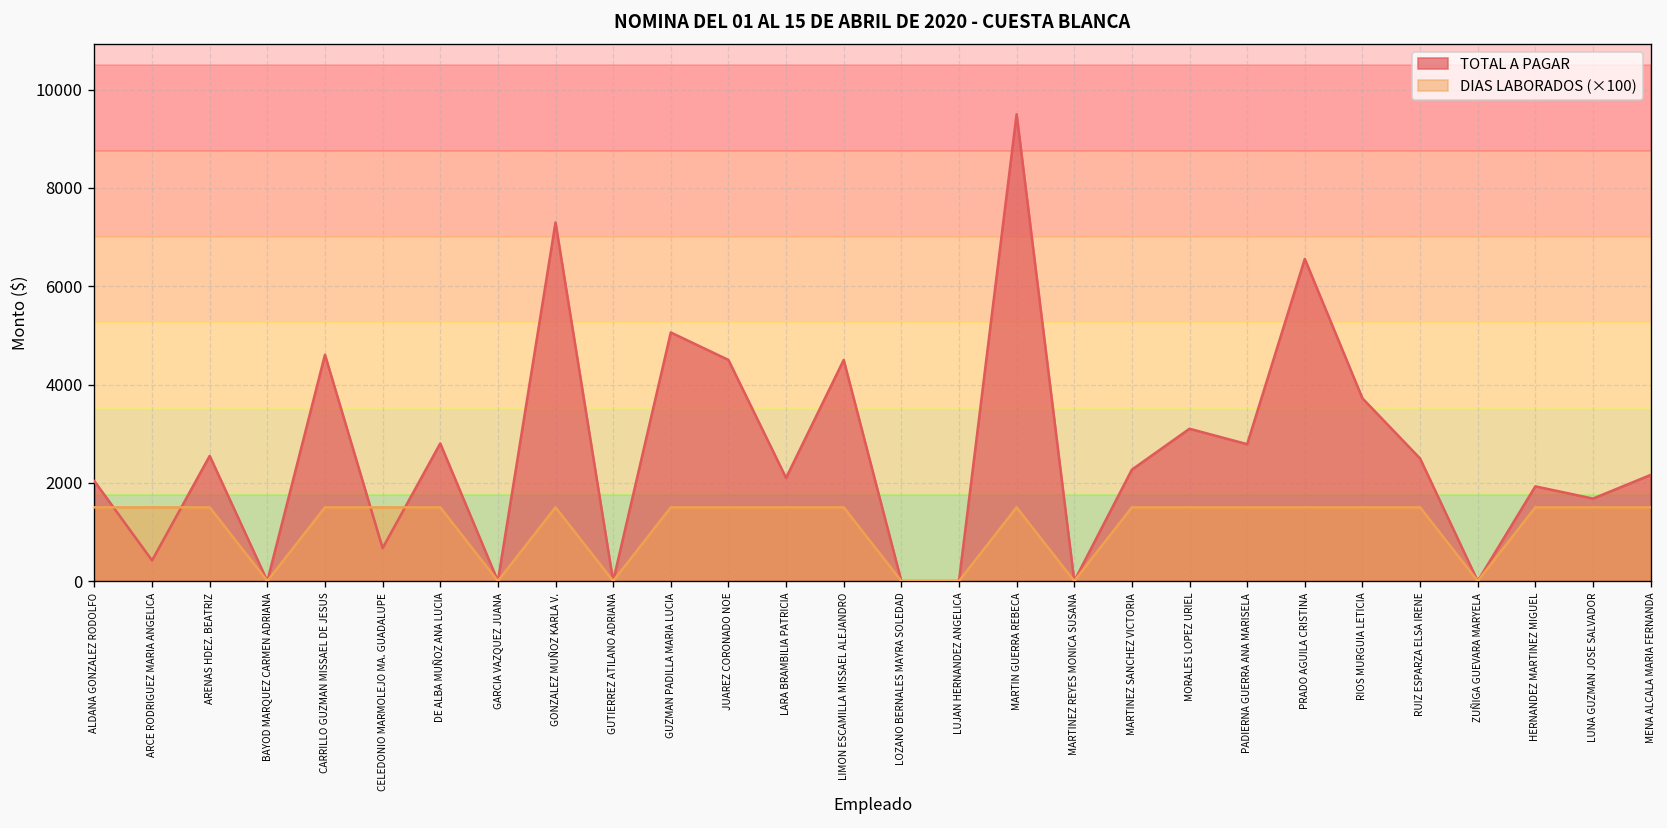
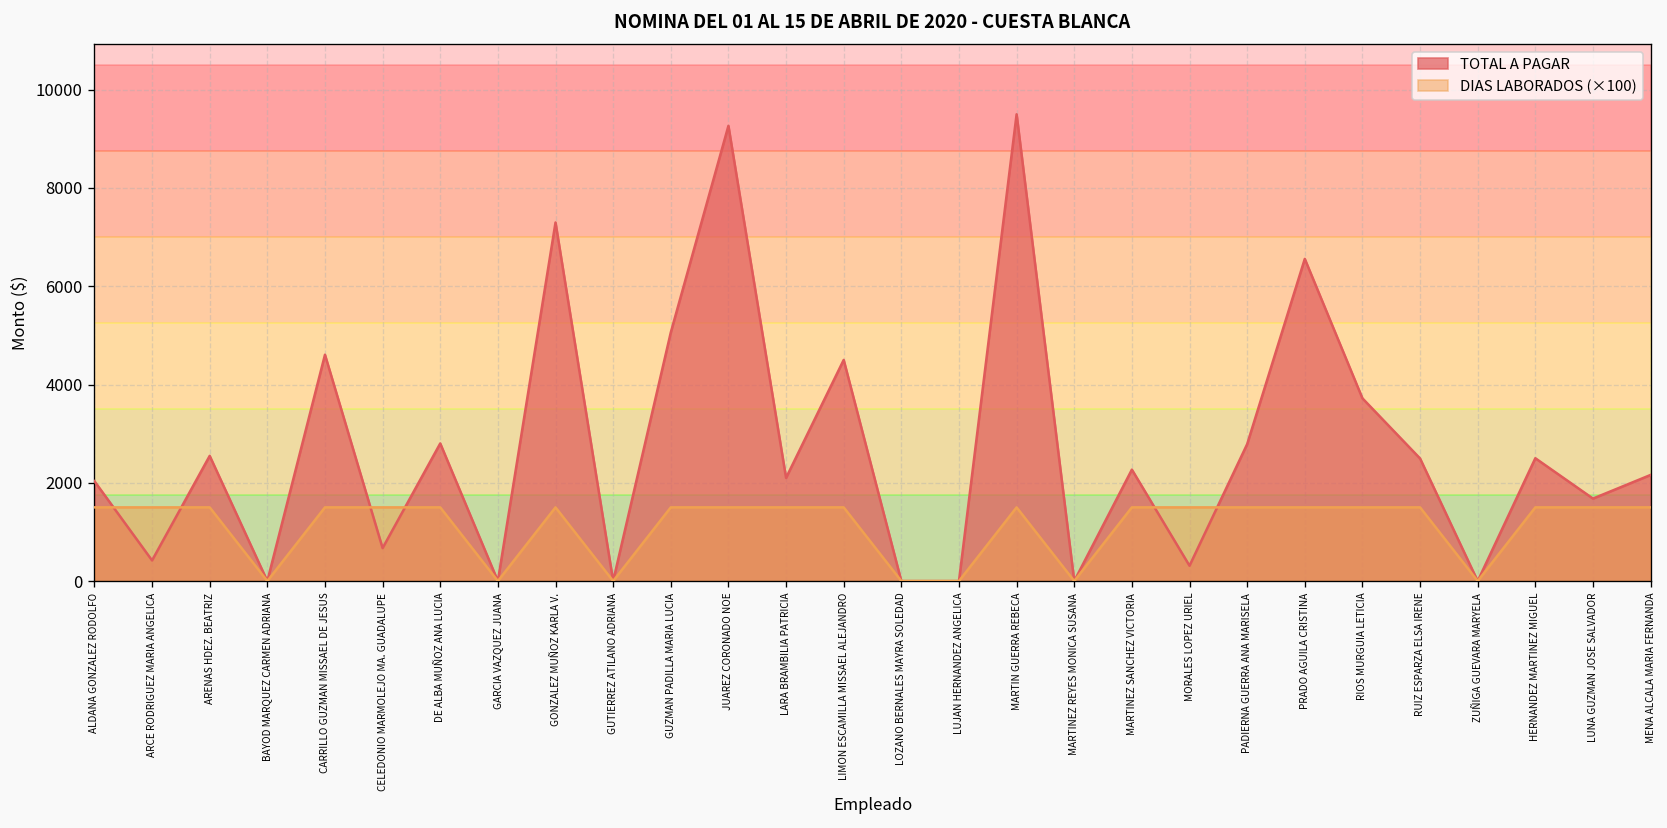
  {
    "TOTAL A PAGAR": {
      "ALDANA GONZALEZ RODOLFO": 2000,
      "ARCE RODRIGUEZ MARIA ANGELICA": 400,
      "ARENAS HDEZ. BEATRIZ": 2500,
      "CARRILLO GUZMAN MISSAEL DE JESUS": 4600,
      "CELEDONIO MARMOLEJO MA. GUADALUPE": 700,
      "DE ALBA MUÑOZ ANA LUCIA": 2800,
      "GONZALEZ MUÑOZ KARLA V.": 7300,
      "GUZMAN PADILLA MARIA LUCIA": 5100,
-     "JUAREZ CORONADO NOE": 4500,
+     "JUAREZ CORONADO NOE": 9300,
      "LARA BRAMBILIA PATRICIA": 2100,
      "LIMON ESCAMILLA MISSAEL ALEJANDRO": 4500,
      "MARTIN GUERRA REBECA": 9500,
      "MARTINEZ SANCHEZ VICTORIA": 2300,
-     "MORALES LOPEZ URIEL": 3100,
+     "MORALES LOPEZ URIEL": 300,
      "PADIERNA GUERRA ANA MARISELA": 2800,
      "PRADO AGUILA CRISTINA": 6600,
      "RIOS MURGUIA LETICIA": 3700,
      "RUIZ ESPARZA ELSA IRENE": 2500,
-     "HERNANDEZ MARTINEZ MIGUEL": 1900,
+     "HERNANDEZ MARTINEZ MIGUEL": 2500,
      "LUNA GUZMAN JOSE SALVADOR": 1700,
      "MENA ALCALA MARIA FERNANDA": 2200
    },
    "DIAS LABORADOS (×100)": {
      "ALDANA GONZALEZ RODOLFO": 1500,
      "ARCE RODRIGUEZ MARIA ANGELICA": 1500,
      "ARENAS HDEZ. BEATRIZ": 1500,
      "CARRILLO GUZMAN MISSAEL DE JESUS": 1500,
      "CELEDONIO MARMOLEJO MA. GUADALUPE": 1500,
      "DE ALBA MUÑOZ ANA LUCIA": 1500,
      "GONZALEZ MUÑOZ KARLA V.": 1500,
      "GUZMAN PADILLA MARIA LUCIA": 1500,
      "JUAREZ CORONADO NOE": 1500,
      "LARA BRAMBILIA PATRICIA": 1500,
      "LIMON ESCAMILLA MISSAEL ALEJANDRO": 1500,
      "MARTIN GUERRA REBECA": 1500,
      "MARTINEZ SANCHEZ VICTORIA": 1500,
      "MORALES LOPEZ URIEL": 1500,
      "PADIERNA GUERRA ANA MARISELA": 1500,
      "PRADO AGUILA CRISTINA": 1500,
      "RIOS MURGUIA LETICIA": 1500,
      "RUIZ ESPARZA ELSA IRENE": 1500,
      "HERNANDEZ MARTINEZ MIGUEL": 1500,
      "LUNA GUZMAN JOSE SALVADOR": 1500,
      "MENA ALCALA MARIA FERNANDA": 1500
    }
  }
